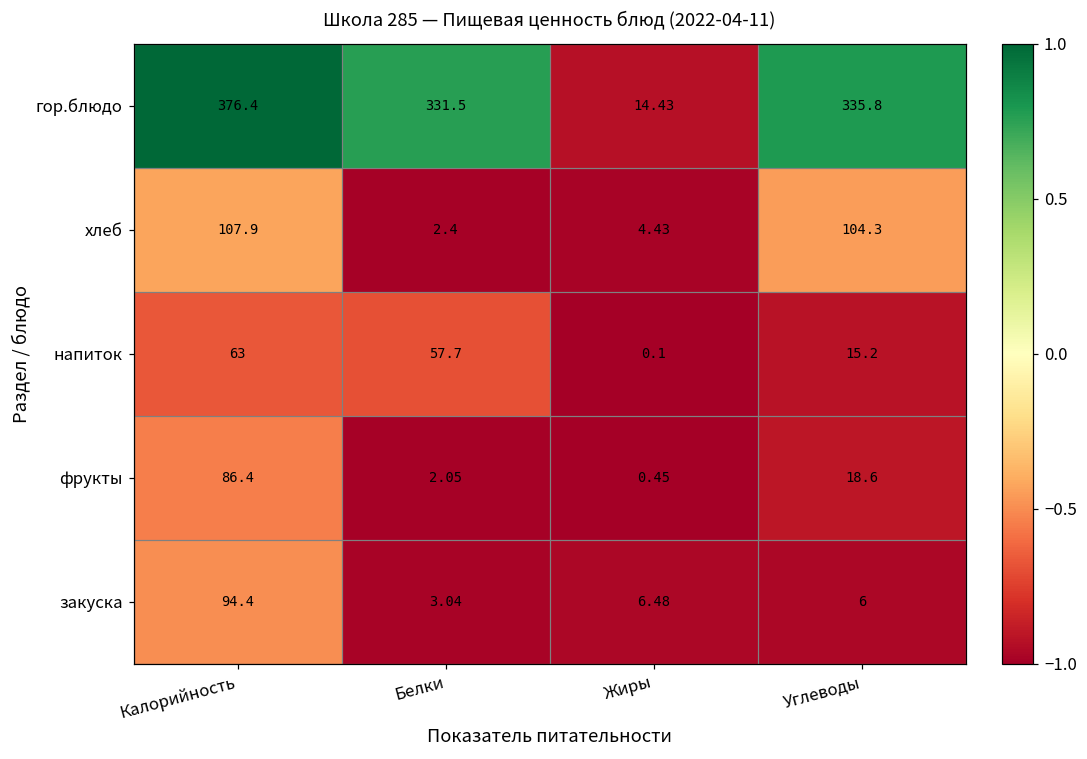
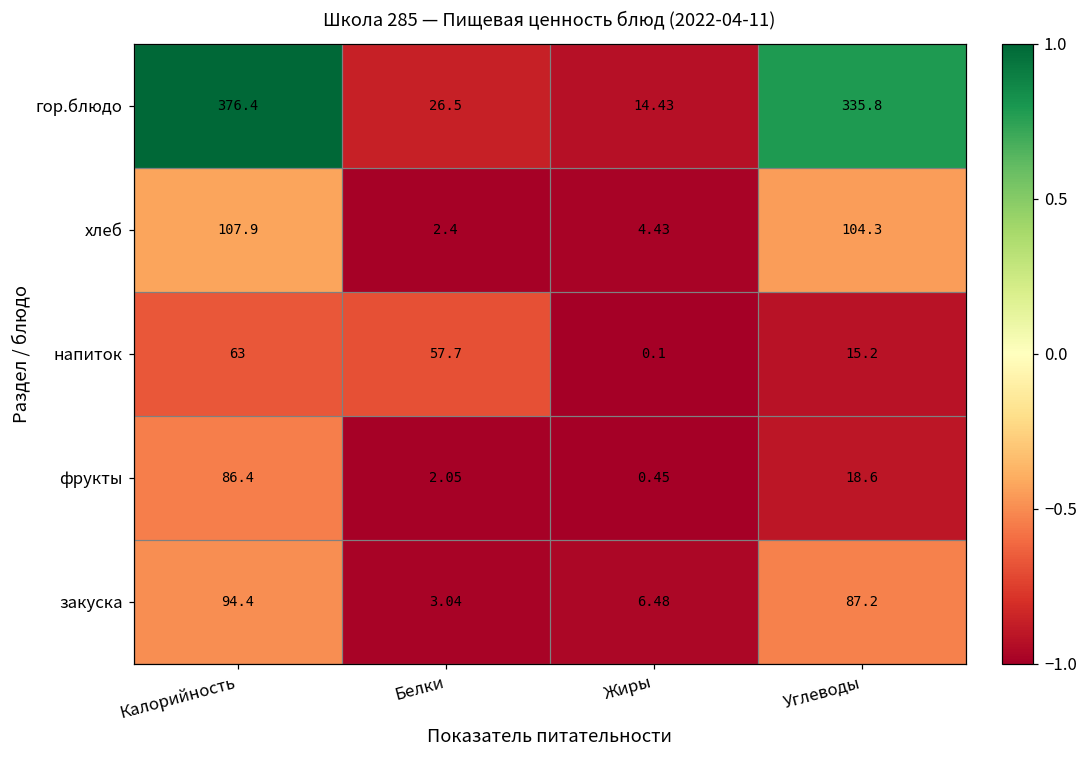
  {
    "гор.блюдо": {
      "Калорийность": 376.4,
-     "Белки": 331.5,
+     "Белки": 26.5,
      "Жиры": 14.43,
      "Углеводы": 335.8
    },
    "хлеб": {
      "Калорийность": 107.9,
      "Белки": 2.4,
      "Жиры": 4.43,
      "Углеводы": 104.3
    },
    "напиток": {
      "Калорийность": 63,
      "Белки": 57.7,
      "Жиры": 0.1,
      "Углеводы": 15.2
    },
    "фрукты": {
      "Калорийность": 86.4,
      "Белки": 2.05,
      "Жиры": 0.45,
      "Углеводы": 18.6
    },
    "закуска": {
      "Калорийность": 94.4,
      "Белки": 3.04,
      "Жиры": 6.48,
-     "Углеводы": 6
+     "Углеводы": 87.2
    }
  }
